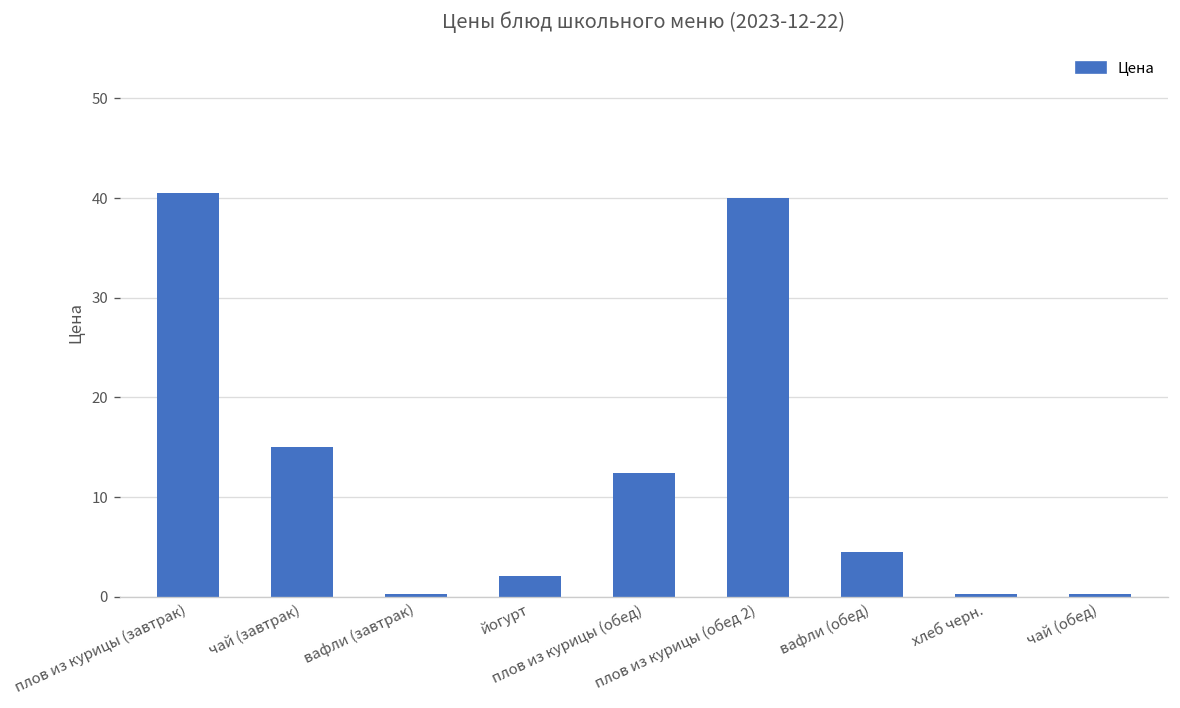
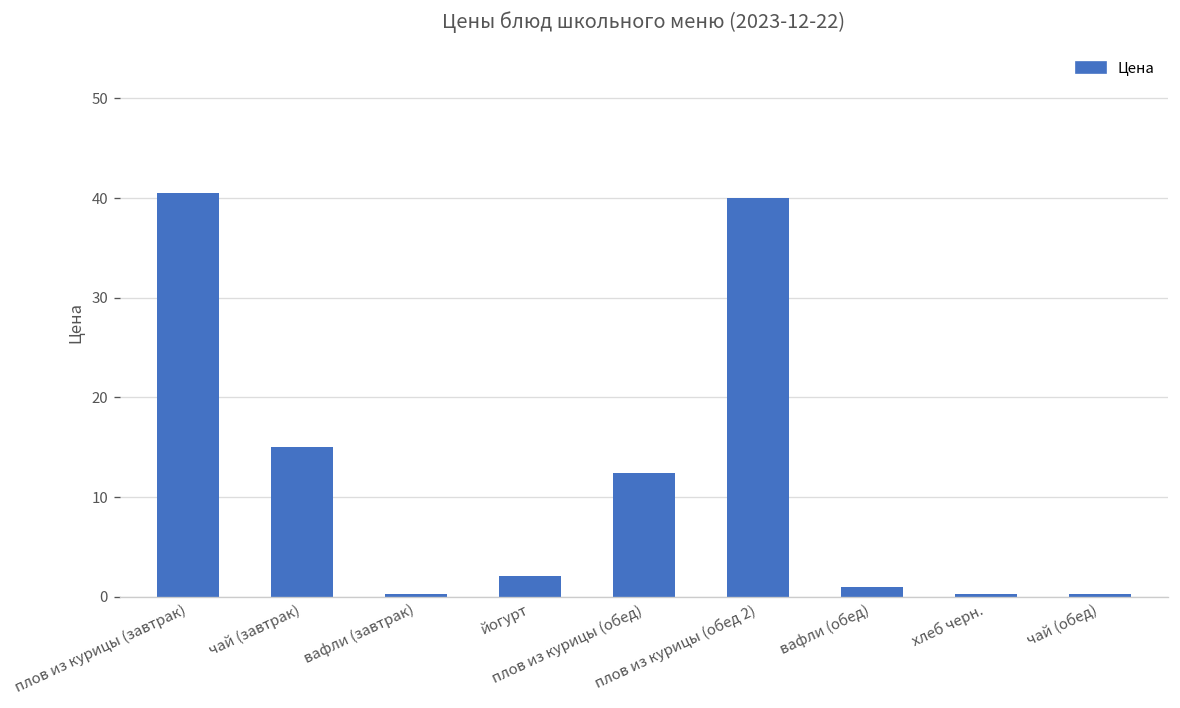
  {
    "плов из курицы (завтрак)": 41,
    "чай (завтрак)": 15,
    "йогурт": 2,
    "плов из курицы (обед)": 12,
    "плов из курицы (обед 2)": 40,
-   "вафли (обед)": 5
+   "вафли (обед)": 1
  }
